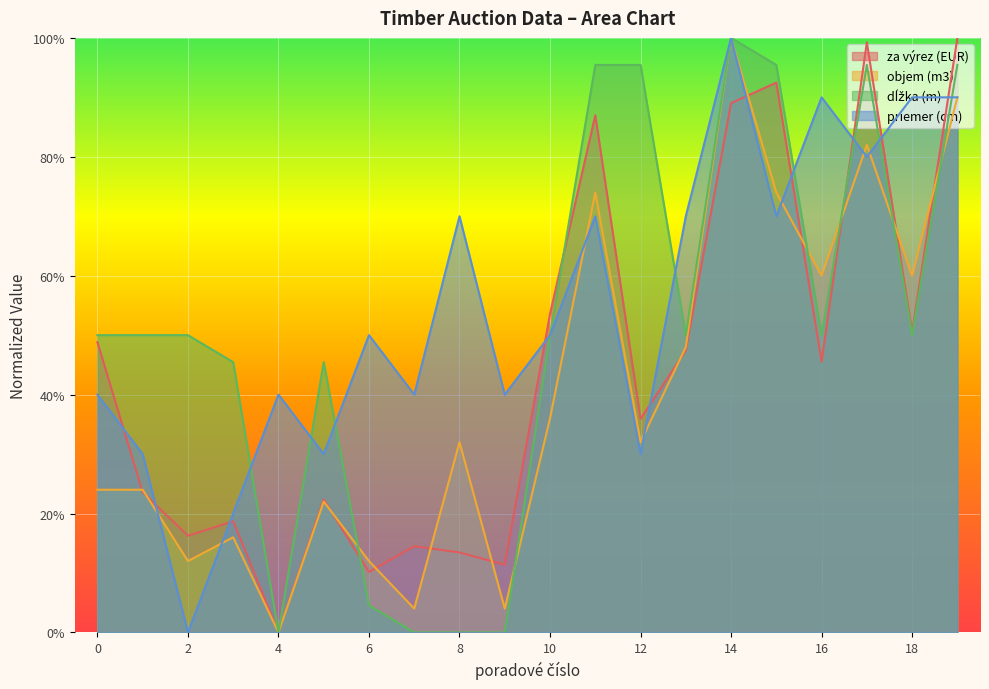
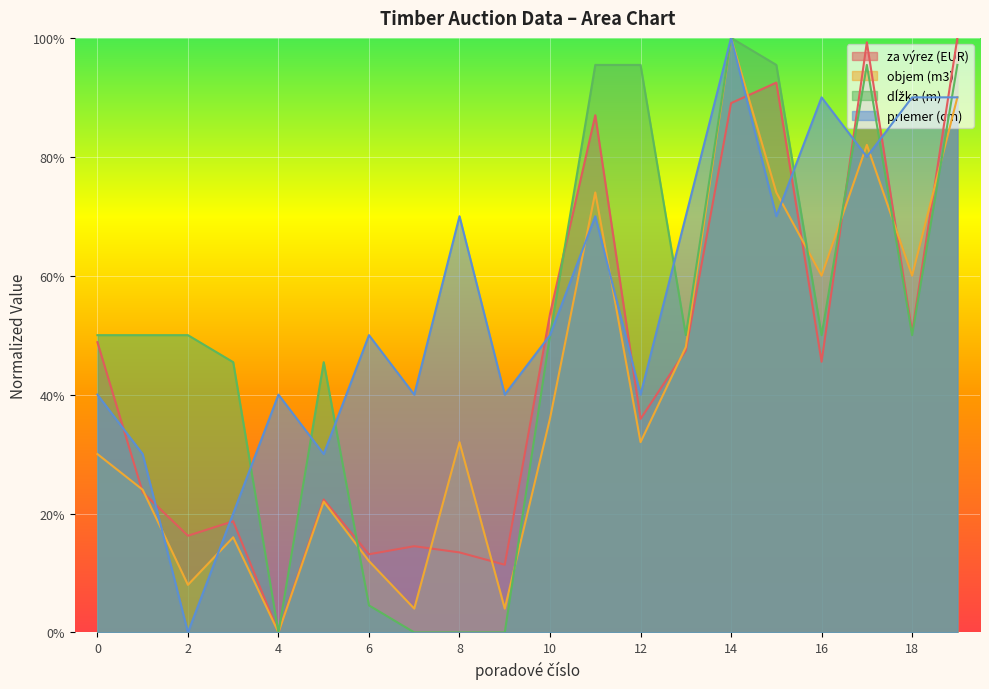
  {
    "za výrez (EUR)": {
      "0": "49%",
      "2": "16%",
-     "6": "10%",
+     "6": "13%",
      "8": "13%",
      "10": "54%",
      "12": "36%",
      "14": "89%",
      "16": "46%",
      "18": "51%"
    },
    "objem (m3)": {
-     "0": "24%",
-     "2": "12%",
+     "0": "30%",
+     "2": "8%",
      "6": "12%",
      "8": "32%",
      "10": "36%",
      "12": "32%",
      "16": "60%",
      "18": "60%"
    },
    "dĺžka (m)": {
      "0": "50%",
      "2": "50%",
      "6": "5%",
      "8": "0%",
      "12": "95%",
      "16": "50%",
      "18": "50%"
    },
    "priemer (cm)": {
      "0": "40%",
      "2": "0%",
      "4": "40%",
      "6": "50%",
      "8": "70%",
-     "12": "30%",
+     "12": "40%",
      "16": "90%"
    }
  }
